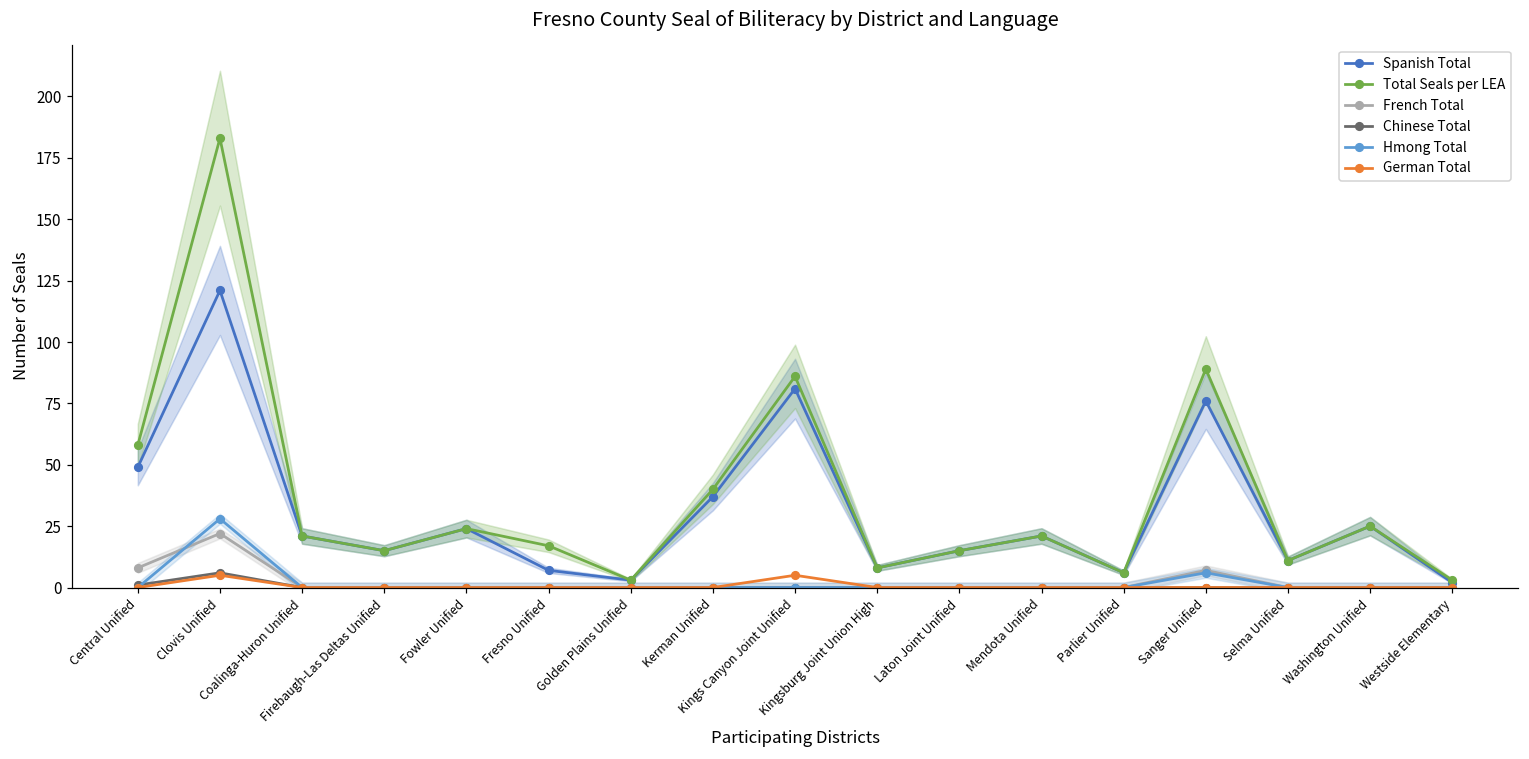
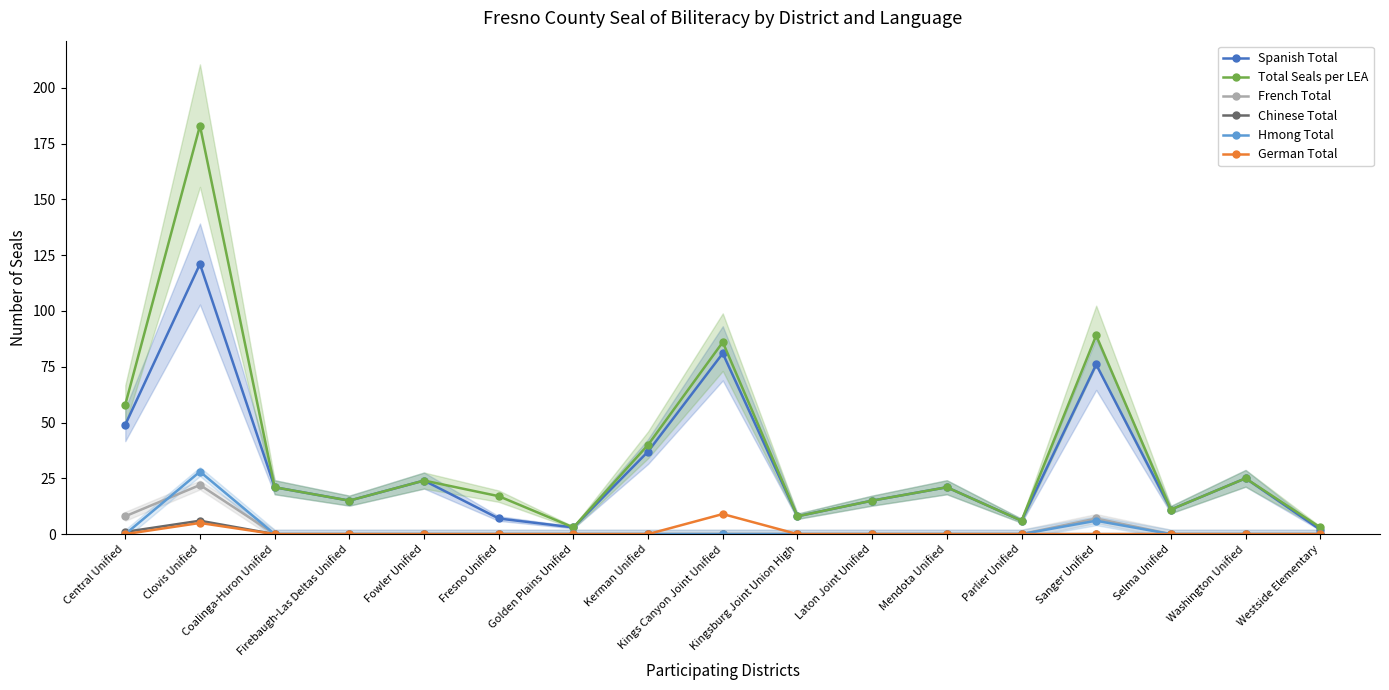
  {
    "German Total": {
-     "Kings Canyon Joint Unified": 5
+     "Kings Canyon Joint Unified": 9
    }
  }
